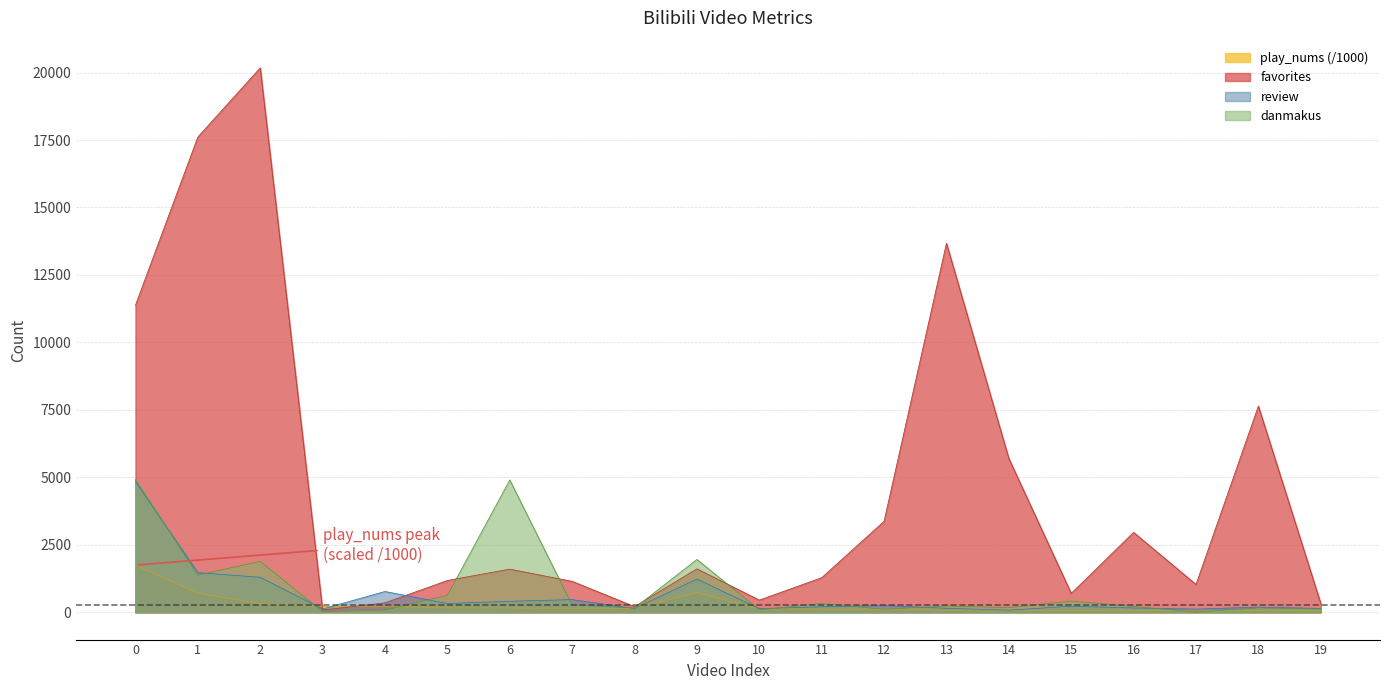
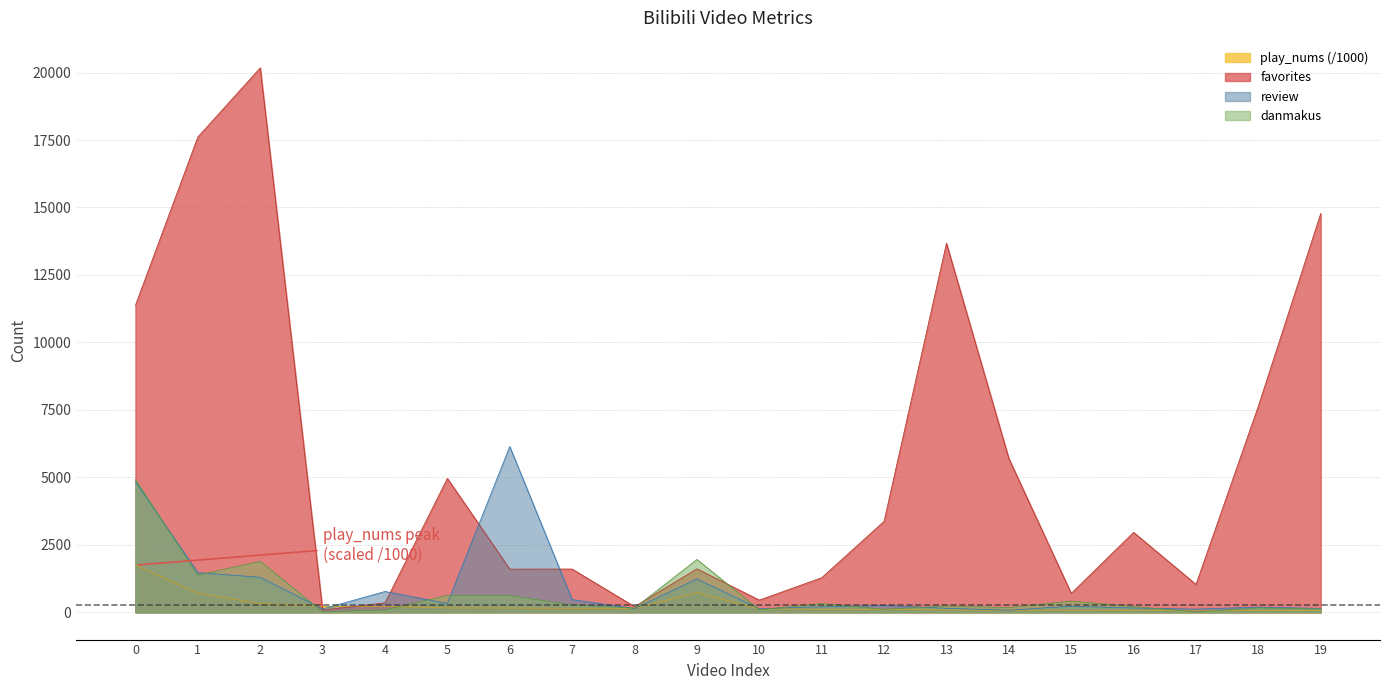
  {
    "play_nums (/1000)": {
      "0": 1800,
      "1": 700,
      "2": 300,
      "3": 200,
      "4": 200,
      "5": 200,
      "6": 200,
      "7": 200,
      "9": 700,
      "15": 100
    },
    "favorites": {
      "0": 11400,
      "1": 17600,
      "2": 20200,
      "4": 400,
-     "5": 1200,
+     "5": 5000,
      "6": 1600,
-     "7": 1100,
+     "7": 1600,
      "9": 1600,
      "10": 500,
      "11": 1300,
      "12": 3400,
      "13": 13700,
      "14": 5700,
      "15": 700,
      "16": 3000,
      "17": 1000,
      "18": 7600,
-     "19": 300
+     "19": 14800
    },
    "review": {
      "2": 1300,
      "4": 800,
      "5": 300,
-     "6": 400,
+     "6": 6100,
      "7": 500,
      "9": 1200,
      "12": 300,
      "15": 200
    },
    "danmakus": {
      "4": 100,
      "5": 600,
-     "6": 4900,
+     "6": 600,
      "7": 300,
      "9": 2000,
      "11": 300,
      "15": 400
    }
  }
